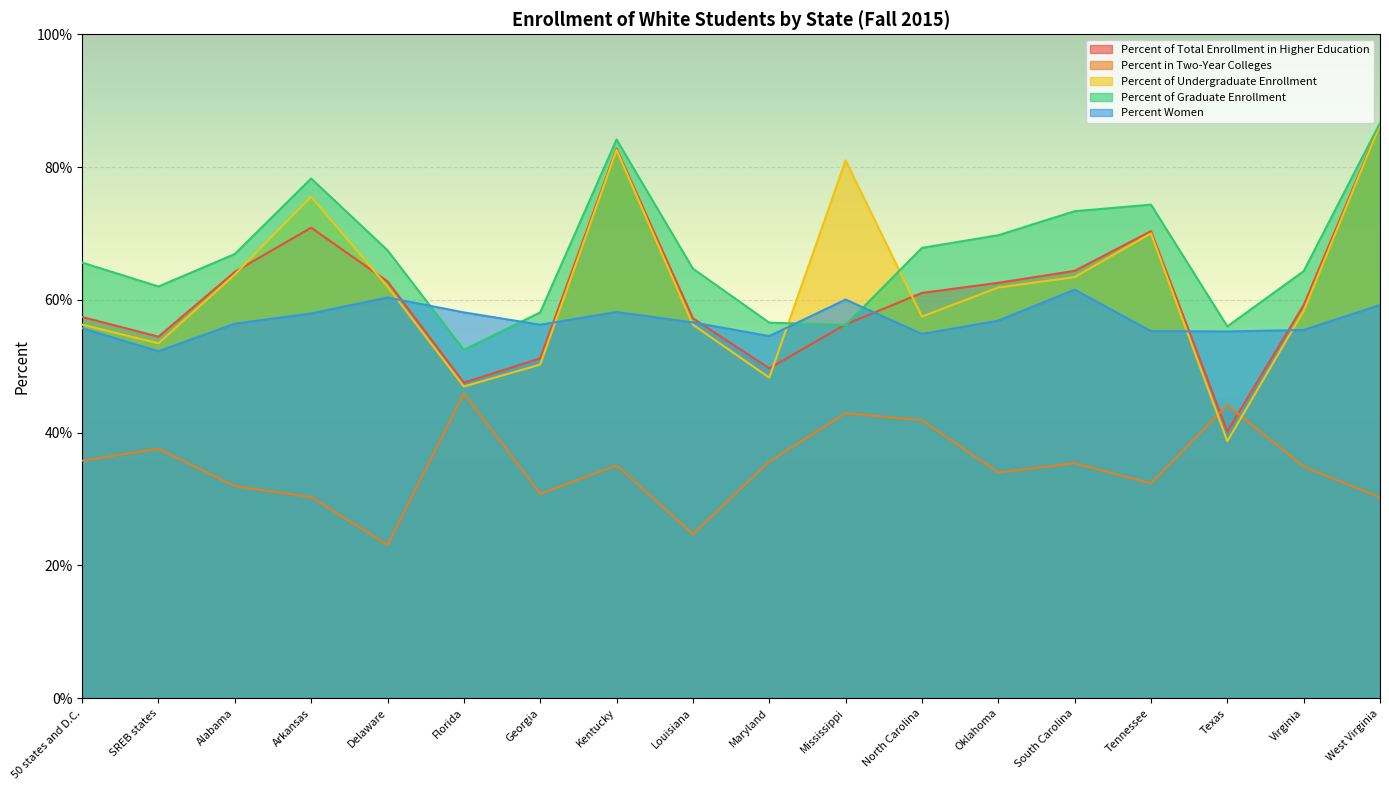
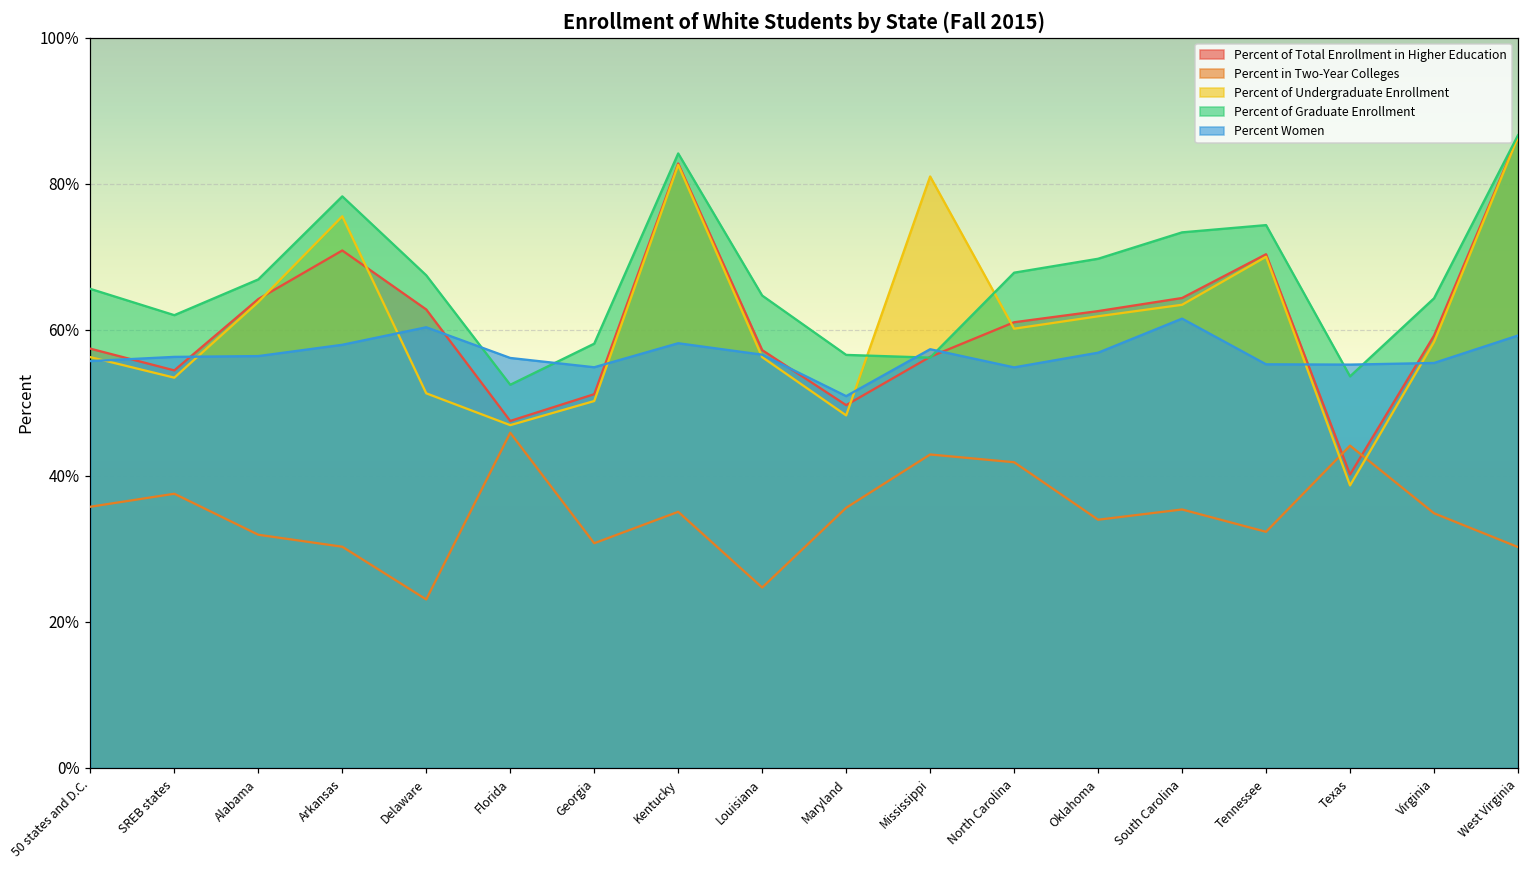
  {
    "Percent of Undergraduate Enrollment": {
      "50 states and D.C.": "56%",
      "SREB states": "53%",
      "Alabama": "64%",
      "Arkansas": "76%",
-     "Delaware": "62%",
+     "Delaware": "51%",
      "Florida": "47%",
      "Georgia": "50%",
      "Maryland": "48%",
      "Mississippi": "81%",
-     "North Carolina": "57%",
+     "North Carolina": "60%",
      "Oklahoma": "62%",
      "South Carolina": "63%",
      "Texas": "39%",
      "Virginia": "58%"
    },
    "Percent of Graduate Enrollment": {
      "50 states and D.C.": "66%",
      "SREB states": "62%",
      "Alabama": "67%",
      "Arkansas": "78%",
      "Delaware": "67%",
      "Florida": "52%",
      "Georgia": "58%",
      "Kentucky": "84%",
      "Louisiana": "65%",
      "Maryland": "57%",
      "North Carolina": "68%",
      "Oklahoma": "70%",
      "South Carolina": "73%",
      "Tennessee": "74%",
-     "Texas": "56%",
+     "Texas": "54%",
      "Virginia": "64%"
    },
    "Percent Women": {
      "50 states and D.C.": "56%",
-     "SREB states": "52%",
+     "SREB states": "56%",
      "Alabama": "56%",
      "Arkansas": "58%",
      "Delaware": "60%",
-     "Florida": "58%",
-     "Georgia": "56%",
+     "Florida": "56%",
+     "Georgia": "55%",
      "Kentucky": "58%",
-     "Maryland": "55%",
-     "Mississippi": "60%",
+     "Maryland": "51%",
+     "Mississippi": "57%",
      "North Carolina": "55%",
      "Oklahoma": "57%",
      "South Carolina": "62%",
      "Tennessee": "55%",
      "Texas": "55%",
      "Virginia": "55%",
      "West Virginia": "59%"
    }
  }
